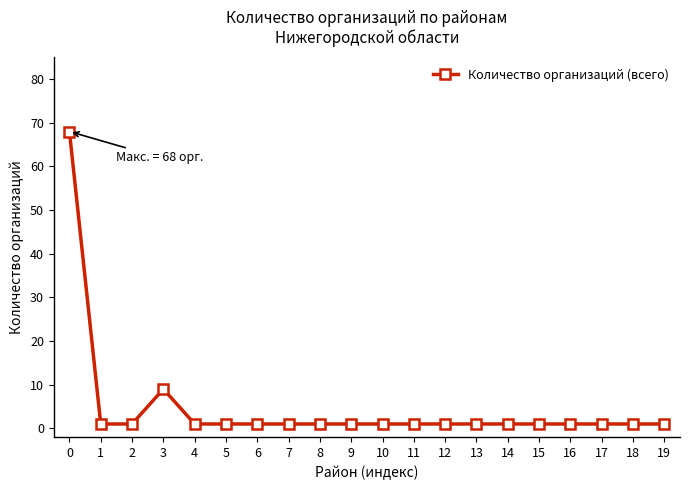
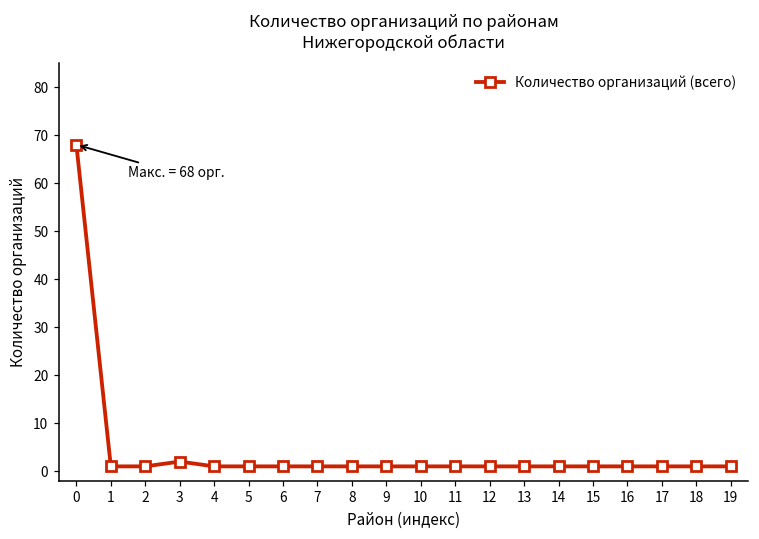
  {
    "1": 1,
    "2": 1,
-   "3": 9,
+   "3": 2,
    "4": 1,
    "5": 1,
    "6": 1,
    "7": 1,
    "8": 1,
    "9": 1,
    "10": 1,
    "11": 1,
    "12": 1,
    "13": 1,
    "14": 1,
    "15": 1,
    "16": 1,
    "17": 1,
    "18": 1,
    "19": 1
  }
